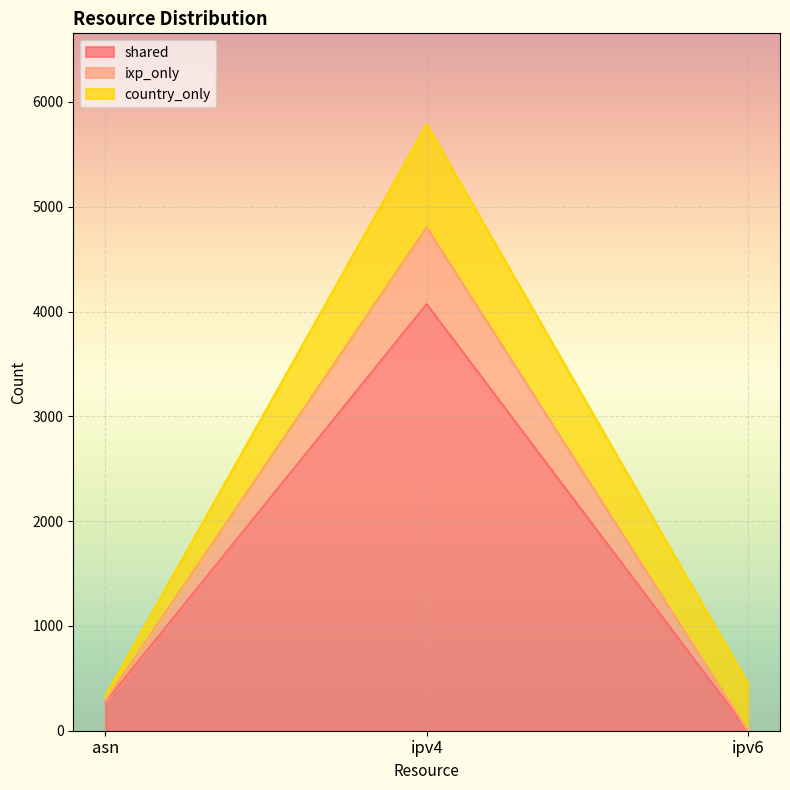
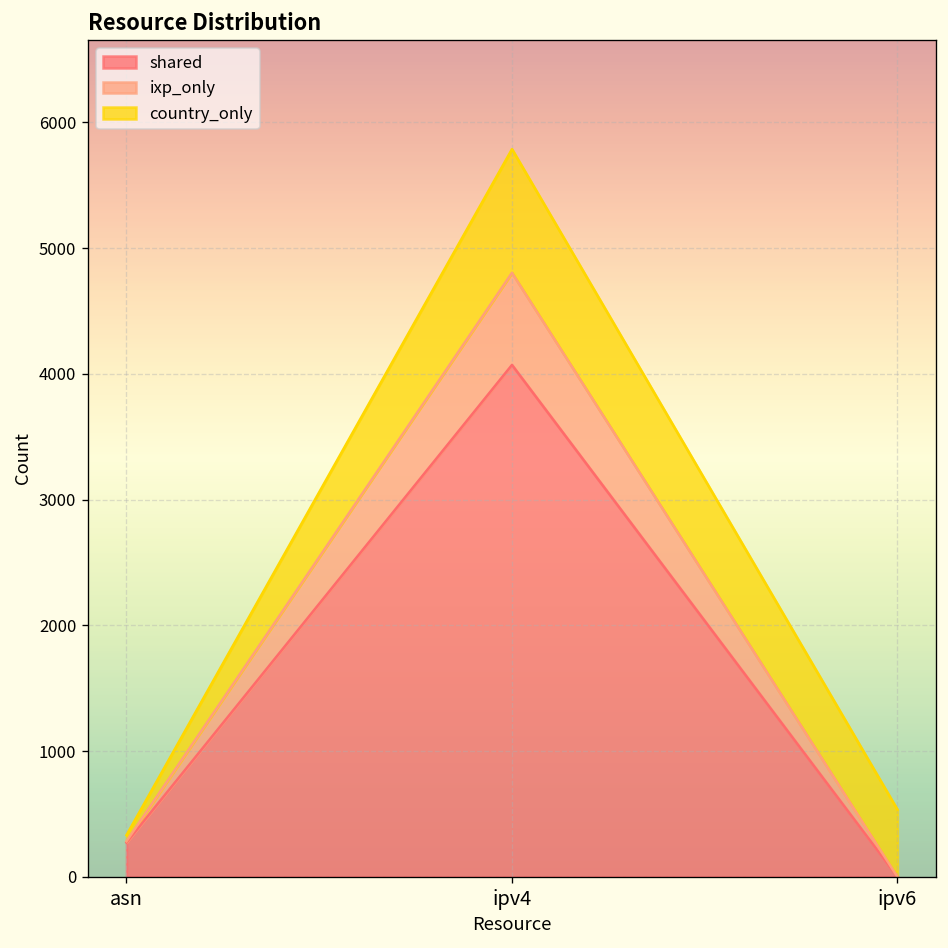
  {
    "country_only": {
      "asn": 50,
      "ipv4": 980,
-     "ipv6": 450
+     "ipv6": 530
    }
  }
